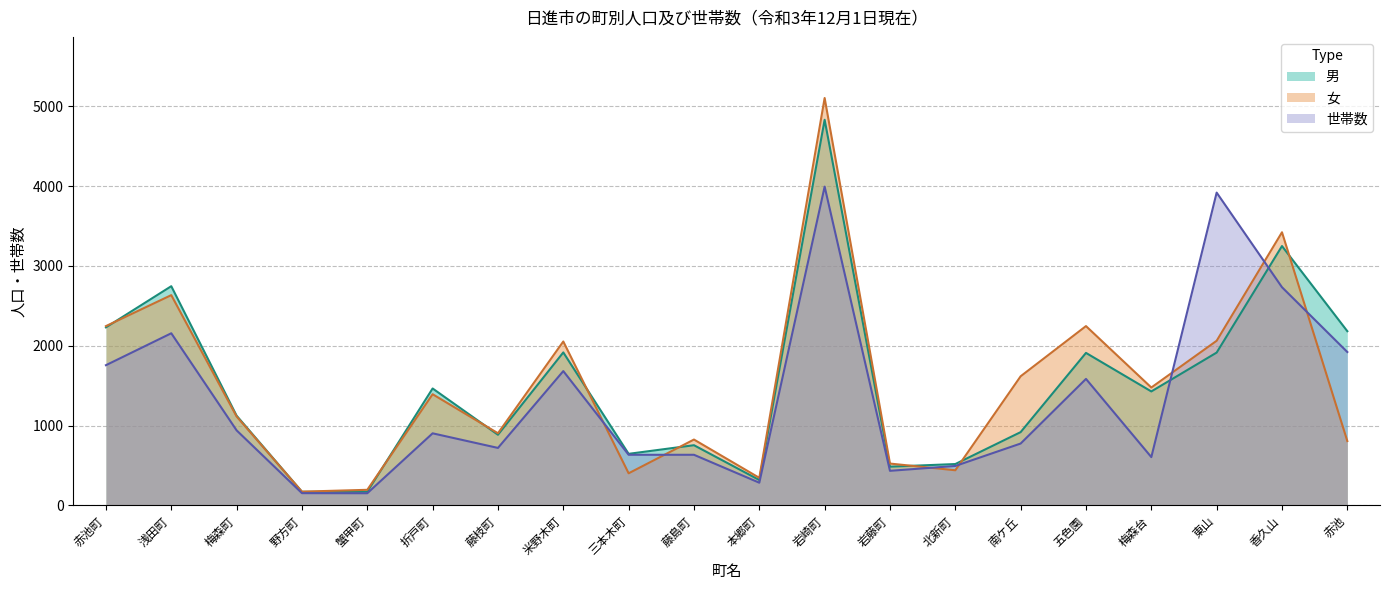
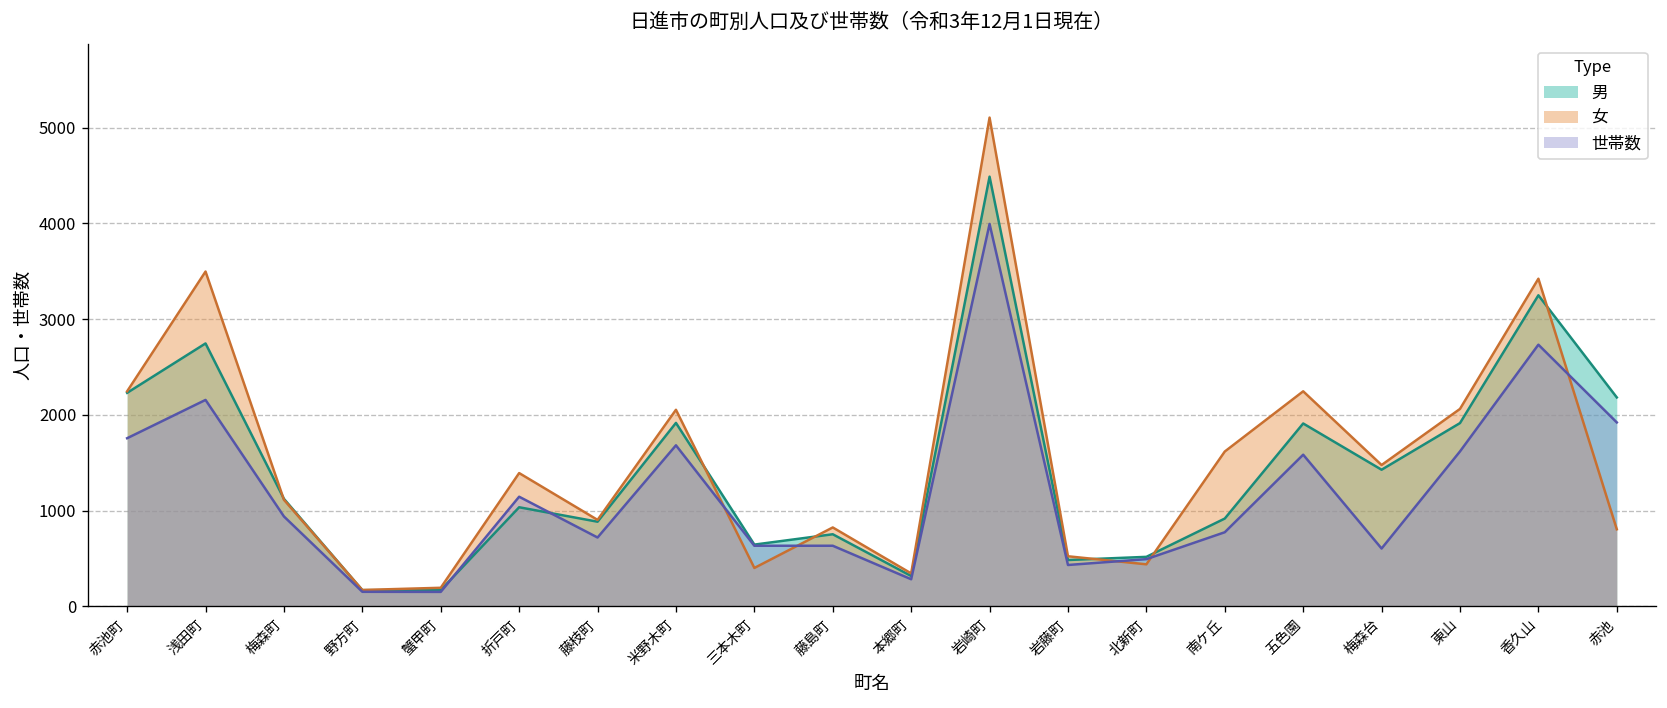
  {
    "男": {
      "浅田町": 2700,
-     "折戸町": 1500,
+     "折戸町": 1000,
      "米野木町": 1900,
      "藤島町": 800,
-     "岩崎町": 4800,
+     "岩崎町": 4500,
      "岩藤町": 500,
      "南ケ丘": 900,
      "五色園": 1900,
      "梅森台": 1400,
      "東山": 1900,
      "香久山": 3200,
      "赤池": 2200
    },
    "女": {
-     "浅田町": 2600,
+     "浅田町": 3500,
      "折戸町": 1400,
      "米野木町": 2100,
      "三本木町": 400,
      "藤島町": 800,
      "岩崎町": 5100,
      "岩藤町": 500,
      "北新町": 400,
      "南ケ丘": 1600,
      "五色園": 2200,
      "梅森台": 1500,
      "東山": 2100,
      "香久山": 3400,
      "赤池": 800
    },
    "世帯数": {
      "赤池町": 1800,
      "浅田町": 2200,
      "梅森町": 900,
-     "折戸町": 900,
+     "折戸町": 1100,
      "藤枝町": 700,
      "米野木町": 1700,
      "藤島町": 600,
      "本郷町": 300,
      "岩崎町": 4000,
      "岩藤町": 400,
      "南ケ丘": 800,
      "五色園": 1600,
      "梅森台": 600,
-     "東山": 3900,
+     "東山": 1600,
      "香久山": 2700,
      "赤池": 1900
    }
  }
